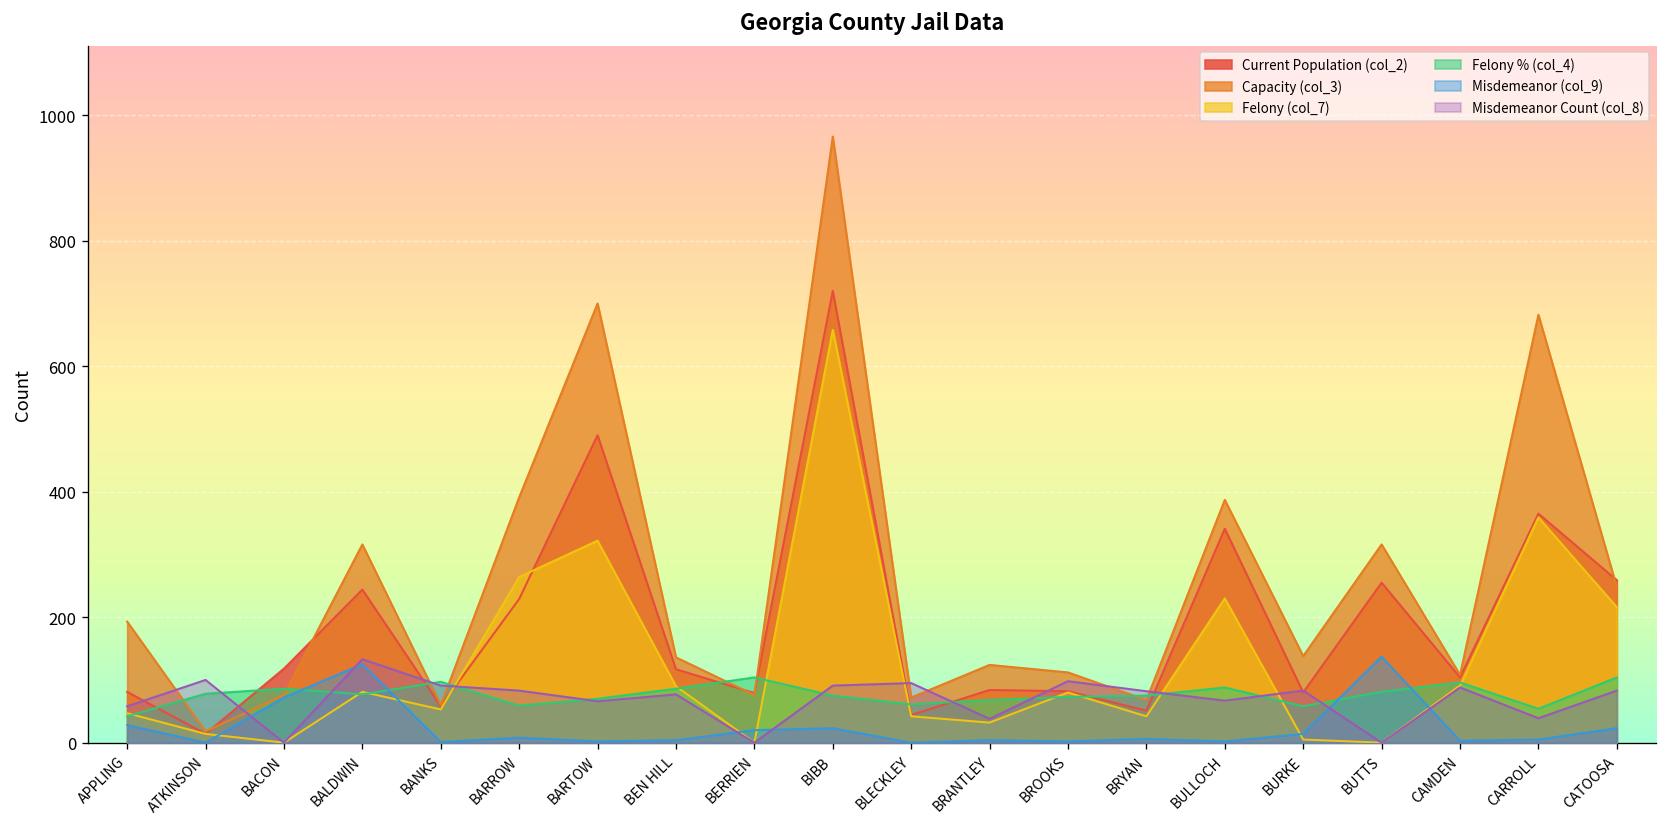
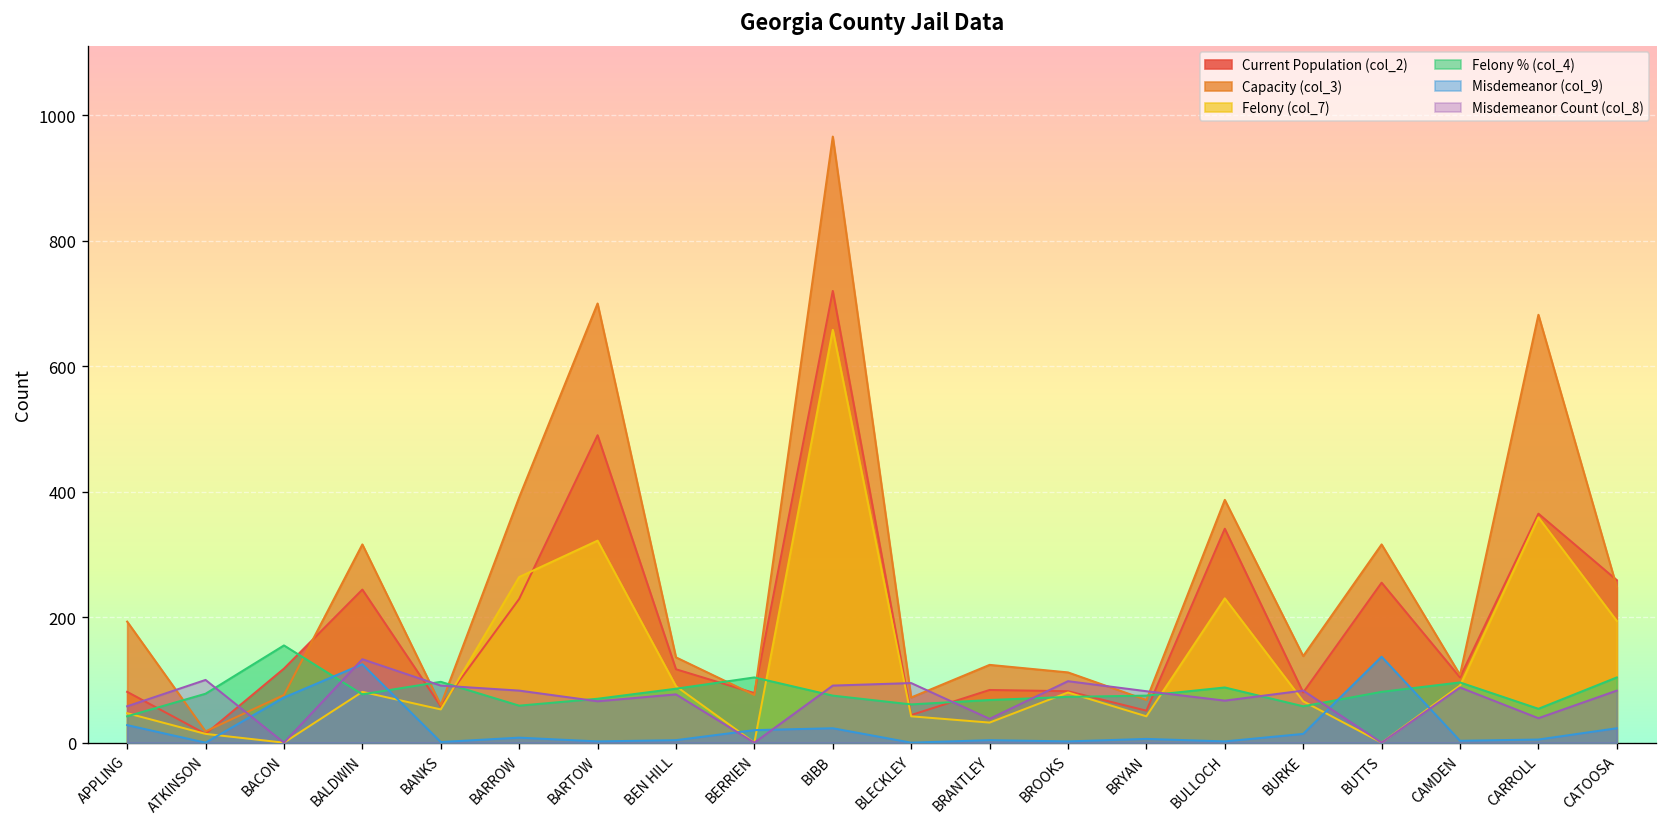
  {
    "Felony (col_7)": {
      "APPLING": 50,
      "BANKS": 50,
      "BARROW": 260,
      "BARTOW": 320,
      "BIBB": 660,
      "BRANTLEY": 30,
      "BRYAN": 40,
      "BULLOCH": 230,
-     "BURKE": 10,
+     "BURKE": 70,
      "CARROLL": 360,
-     "CATOOSA": 220
+     "CATOOSA": 190
    },
    "Felony % (col_4)": {
      "APPLING": 40,
      "ATKINSON": 80,
-     "BACON": 90,
+     "BACON": 160,
      "BANKS": 100,
      "BARROW": 60,
      "BERRIEN": 100,
      "BIBB": 80,
      "BLECKLEY": 60,
      "BRANTLEY": 70,
      "BROOKS": 70,
      "BRYAN": 80,
      "BULLOCH": 90,
      "BURKE": 60,
      "BUTTS": 80,
      "CAMDEN": 100,
      "CARROLL": 50,
      "CATOOSA": 100
    },
    "Misdemeanor (col_9)": {
      "APPLING": 30,
      "ATKINSON": 0,
      "BALDWIN": 130,
      "BANKS": 0,
      "BARROW": 10,
      "BARTOW": 0,
      "BEN HILL": 0,
      "BERRIEN": 20,
      "BIBB": 20,
      "BLECKLEY": 0,
      "BRANTLEY": 0,
      "BROOKS": 0,
      "BRYAN": 10,
      "BULLOCH": 0,
      "BURKE": 10,
      "BUTTS": 140,
      "CAMDEN": 0,
      "CARROLL": 10,
      "CATOOSA": 20
    },
    "Misdemeanor Count (col_8)": {
      "APPLING": 60,
      "ATKINSON": 100,
      "BALDWIN": 130,
      "BANKS": 90,
      "BARROW": 80,
      "BEN HILL": 80,
      "BIBB": 90,
      "BLECKLEY": 100,
      "BRANTLEY": 40,
      "BROOKS": 100,
      "BRYAN": 80,
      "BULLOCH": 70,
      "CARROLL": 40,
      "CATOOSA": 80
    }
  }
